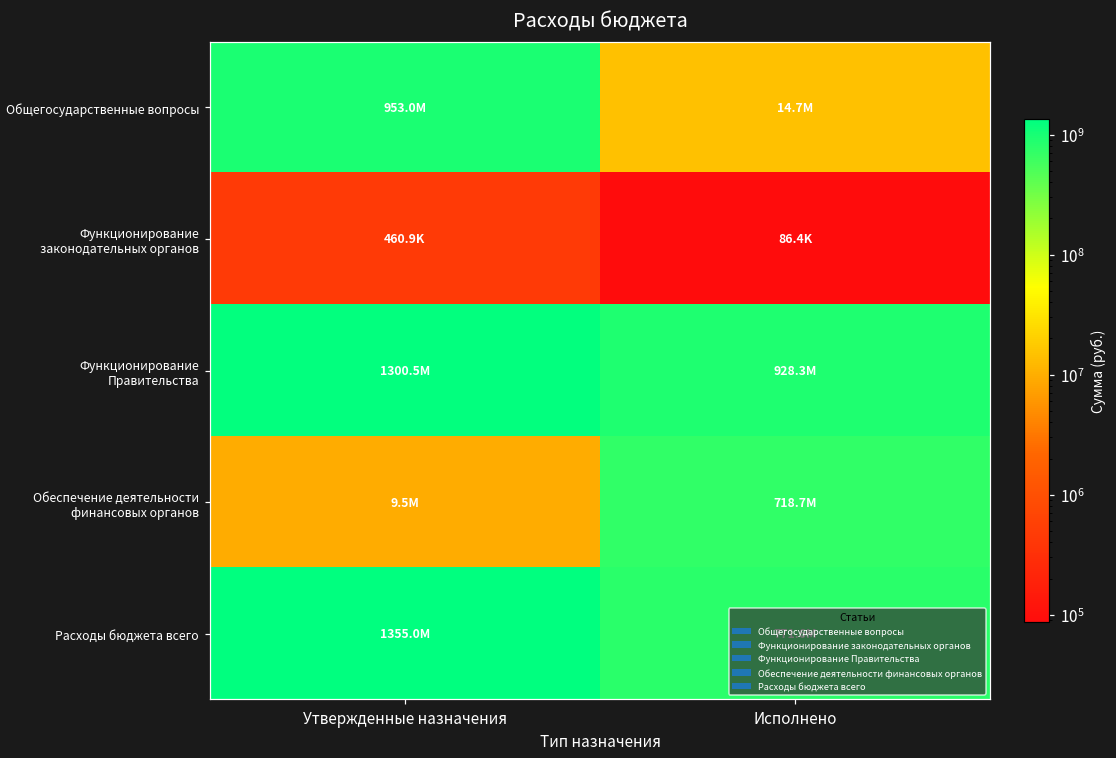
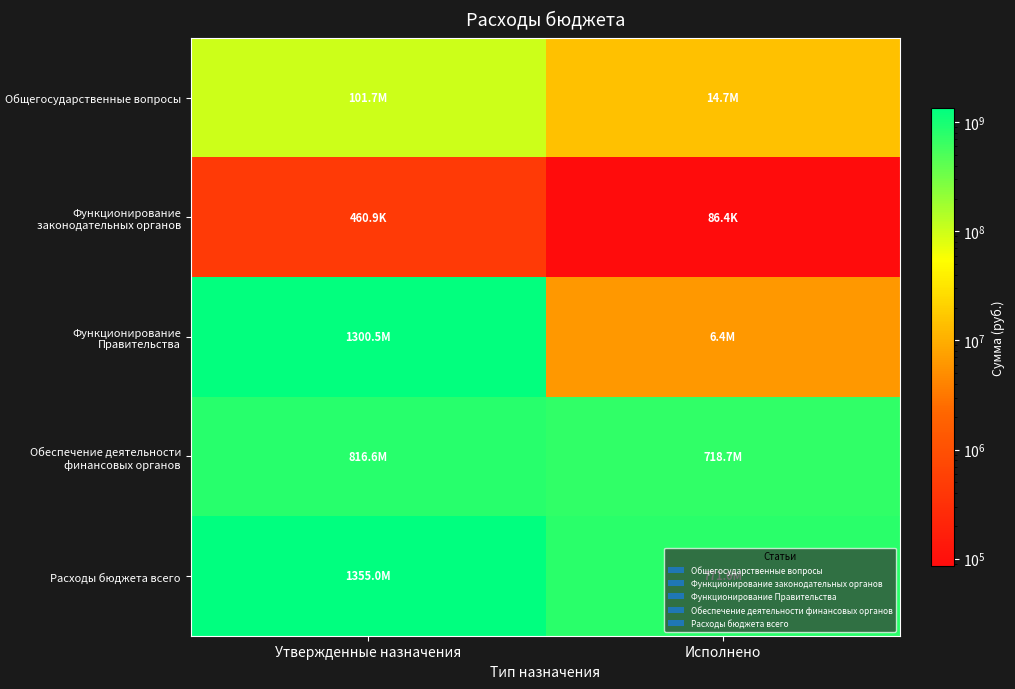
  {
    "Общегосударственные вопросы": {
-     "Утвержденные назначения": "953.0M",
+     "Утвержденные назначения": "101.7M",
      "Исполнено": "14.7M"
    },
    "Функционирование законодательных органов": {
      "Утвержденные назначения": "460.9K",
      "Исполнено": "86.4K"
    },
    "Функционирование Правительства": {
      "Утвержденные назначения": "1300.5M",
-     "Исполнено": "928.3M"
+     "Исполнено": "6.4M"
    },
    "Обеспечение деятельности финансовых органов": {
-     "Утвержденные назначения": "9.5M",
+     "Утвержденные назначения": "816.6M",
      "Исполнено": "718.7M"
    },
    "Расходы бюджета всего": {
      "Утвержденные назначения": "1355.0M"
    }
  }
